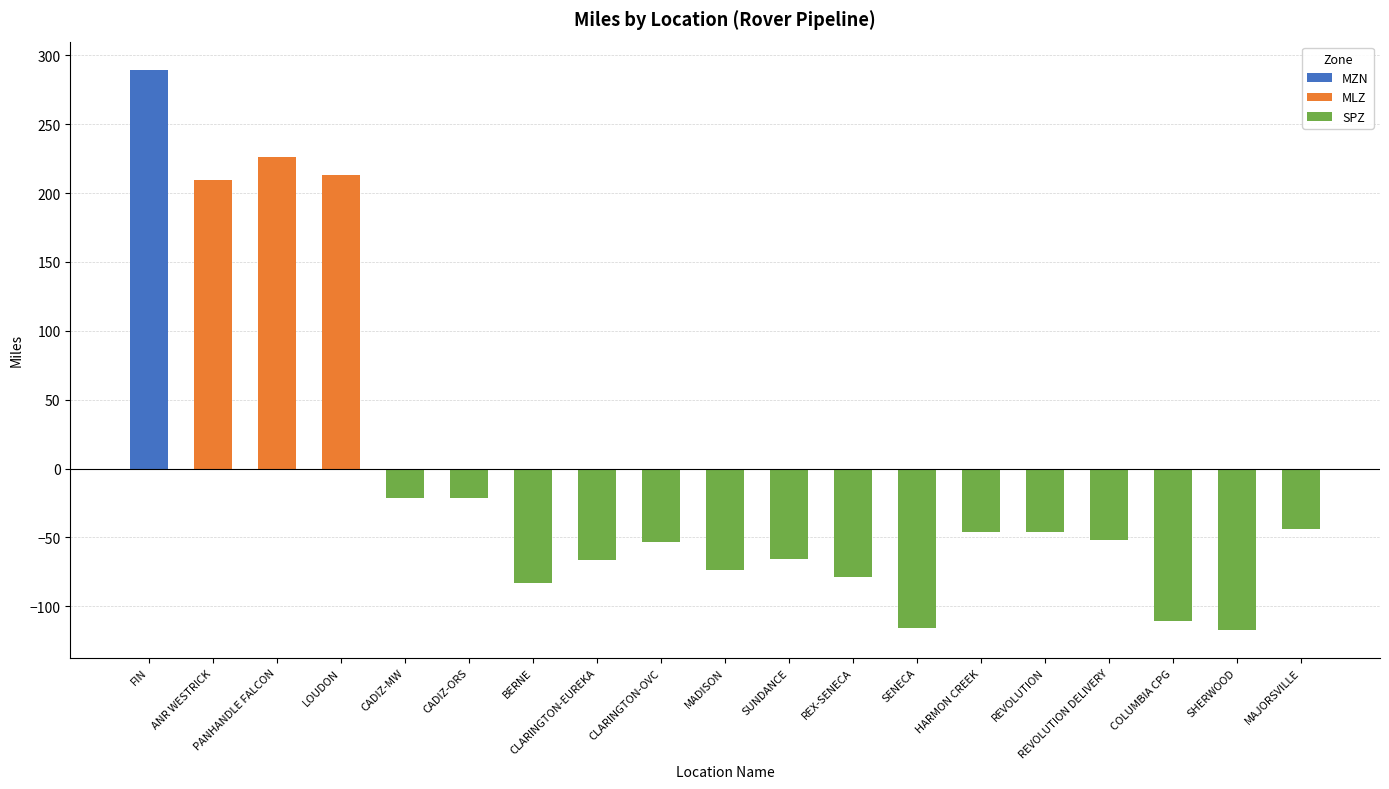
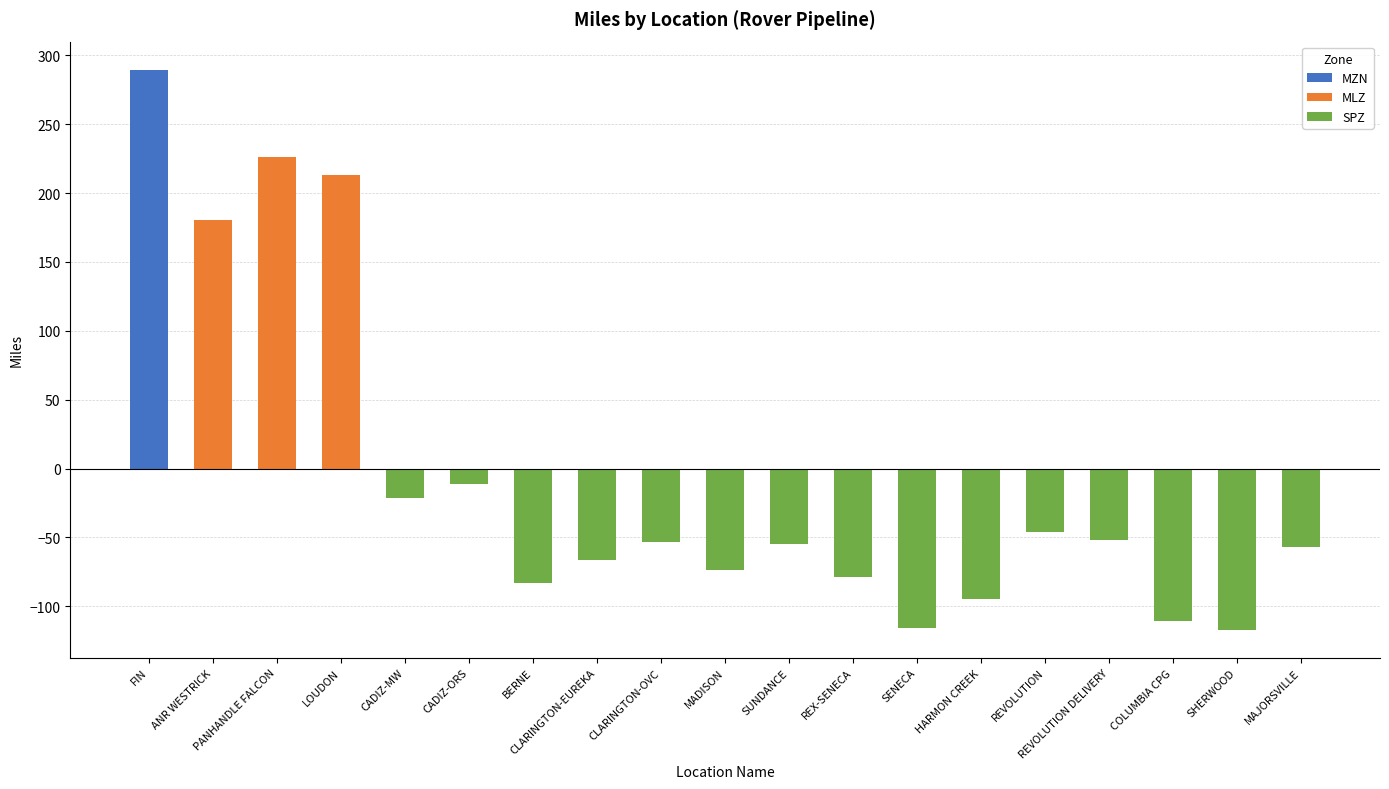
  {
    "MZN": {
      "FIN": 290
    },
    "MLZ": {
-     "ANR WESTRICK": 209,
+     "ANR WESTRICK": 180,
      "PANHANDLE FALCON": 226,
      "LOUDON": 213
    },
    "SPZ": {
      "CADIZ-MW": -22,
-     "CADIZ-ORS": -22,
+     "CADIZ-ORS": -12,
      "BERNE": -83,
      "CLARINGTON-EUREKA": -67,
      "CLARINGTON-OVC": -53,
      "MADISON": -74,
-     "SUNDANCE": -66,
+     "SUNDANCE": -55,
      "REX-SENECA": -79,
      "SENECA": -116,
-     "HARMON CREEK": -46,
+     "HARMON CREEK": -95,
      "REVOLUTION": -46,
      "REVOLUTION DELIVERY": -52,
      "COLUMBIA CPG": -111,
      "SHERWOOD": -117,
-     "MAJORSVILLE": -44
+     "MAJORSVILLE": -57
    }
  }
